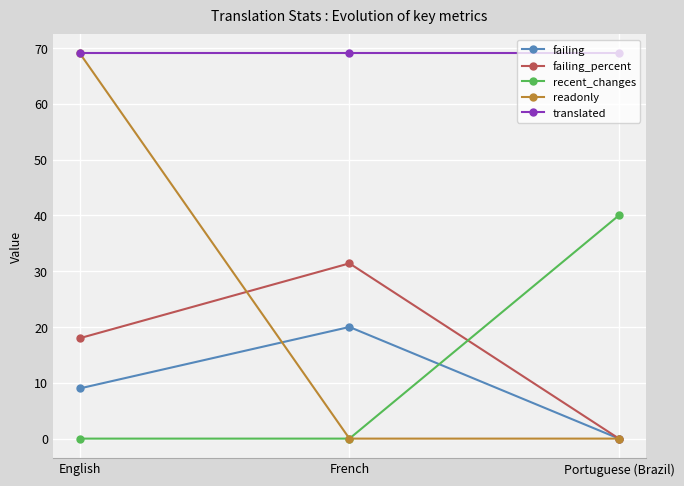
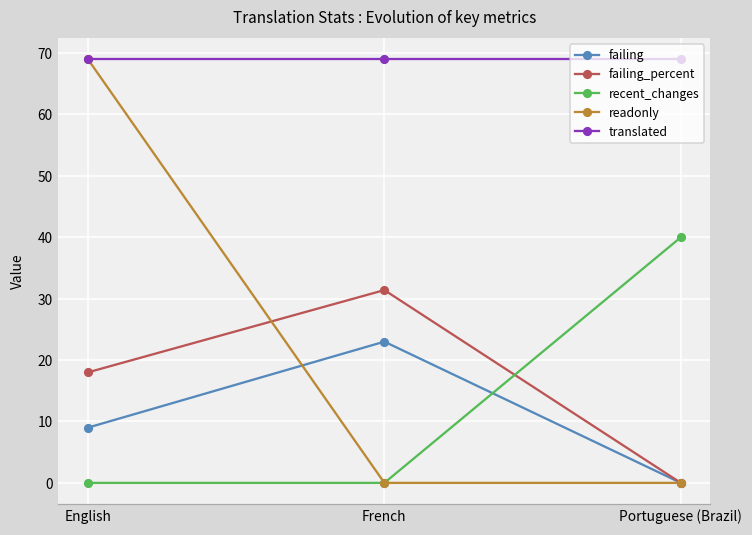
  {
    "failing": {
      "English": 9,
-     "French": 20
+     "French": 23
    },
    "failing_percent": {
      "English": 18,
      "French": 31
    },
    "recent_changes": {
      "English": 0,
      "Portuguese (Brazil)": 40
    },
    "translated": {
      "French": 69
    }
  }
